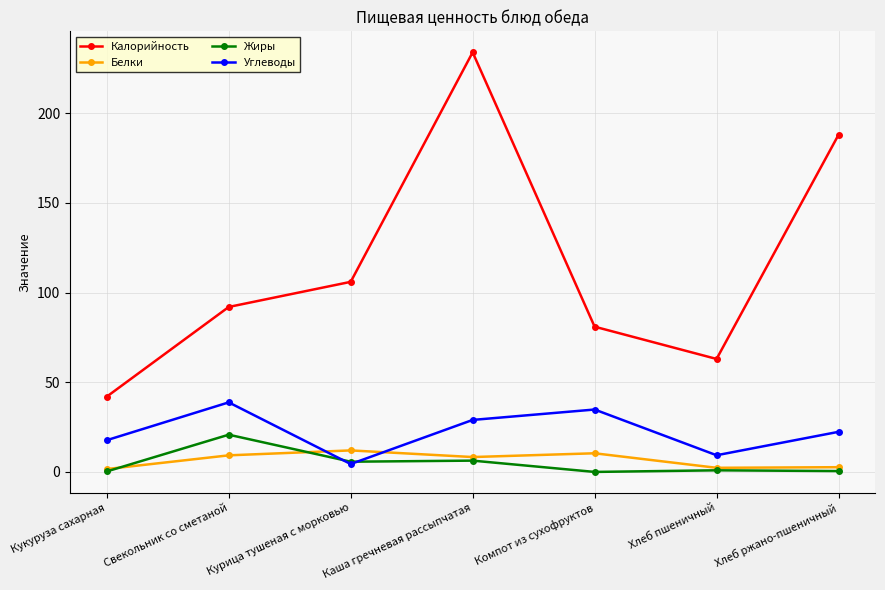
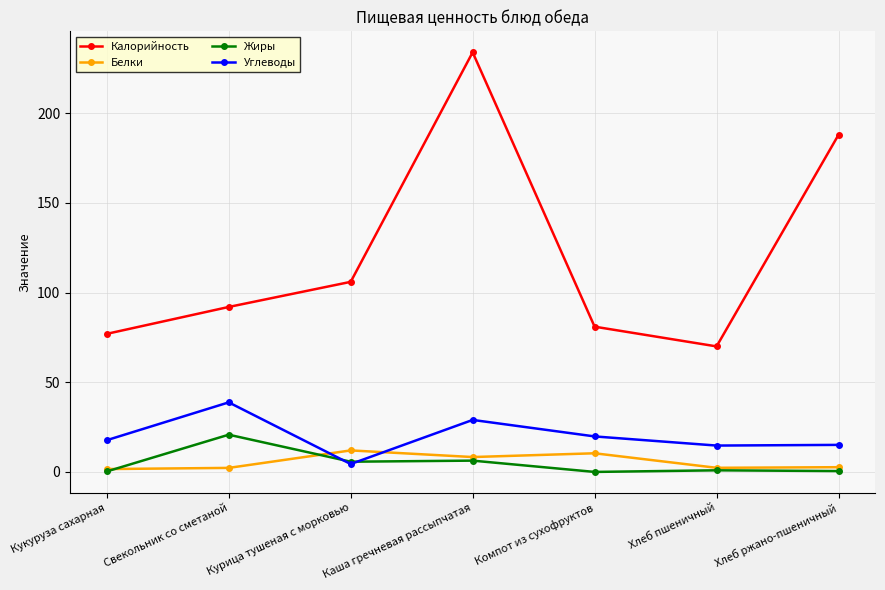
  {
    "Калорийность": {
-     "Кукуруза сахарная": 42,
+     "Кукуруза сахарная": 77,
      "Свекольник со сметаной": 92,
      "Курица тушеная с морковью": 106,
      "Каша гречневая рассыпчатая": 234,
      "Компот из сухофруктов": 81,
-     "Хлеб пшеничный": 63,
+     "Хлеб пшеничный": 70,
      "Хлеб ржано-пшеничный": 188
    },
    "Белки": {
-     "Свекольник со сметаной": 9,
+     "Свекольник со сметаной": 2,
      "Курица тушеная с морковью": 12,
      "Каша гречневая рассыпчатая": 8,
      "Компот из сухофруктов": 10,
      "Хлеб ржано-пшеничный": 3
    },
    "Жиры": {
      "Свекольник со сметаной": 21,
      "Каша гречневая рассыпчатая": 6,
      "Компот из сухофруктов": 0,
      "Хлеб ржано-пшеничный": 0
    },
    "Углеводы": {
      "Кукуруза сахарная": 18,
      "Свекольник со сметаной": 39,
      "Каша гречневая рассыпчатая": 29,
-     "Компот из сухофруктов": 35,
-     "Хлеб пшеничный": 9,
-     "Хлеб ржано-пшеничный": 22
+     "Компот из сухофруктов": 20,
+     "Хлеб пшеничный": 15,
+     "Хлеб ржано-пшеничный": 15
    }
  }
